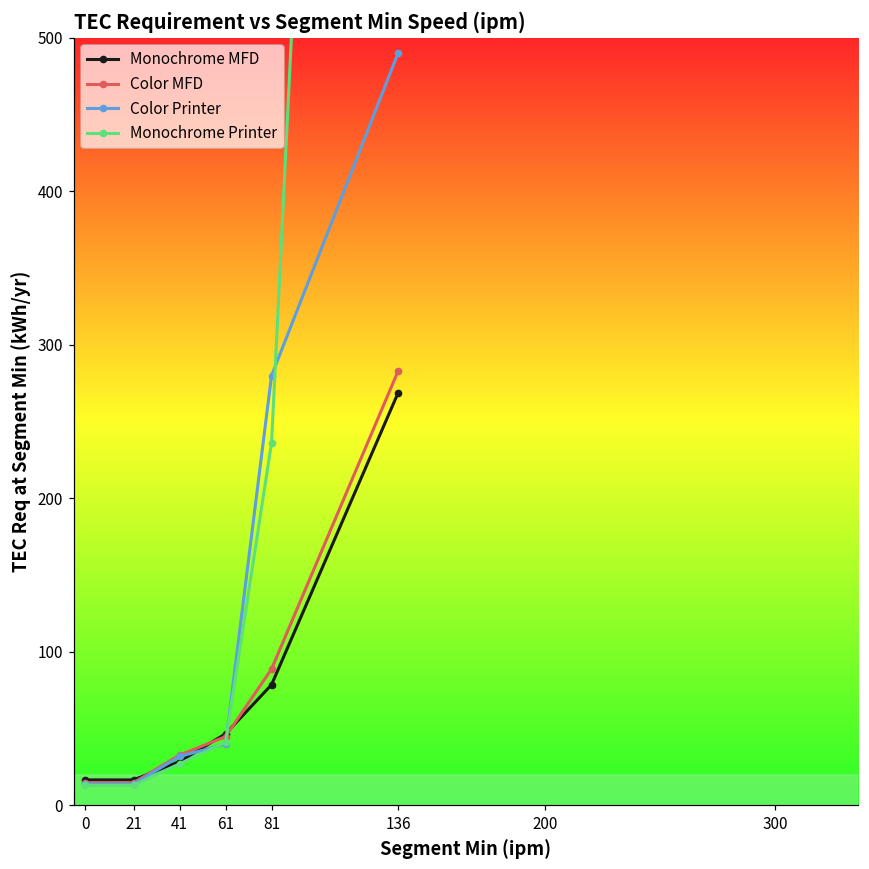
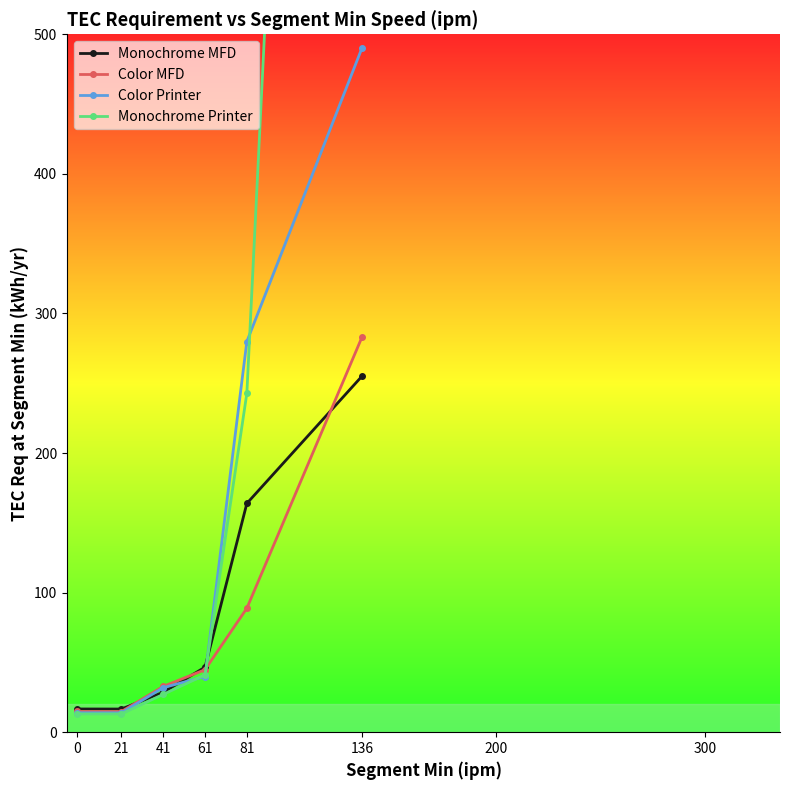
  {
    "Monochrome MFD": {
-     "81": 79,
-     "136": 269
+     "81": 164,
+     "136": 255
    },
    "Color MFD": {
      "81": 89,
      "136": 283
    },
    "Color Printer": {
      "81": 280,
      "136": 490
    },
    "Monochrome Printer": {
-     "81": 236
+     "81": 243
    }
  }
